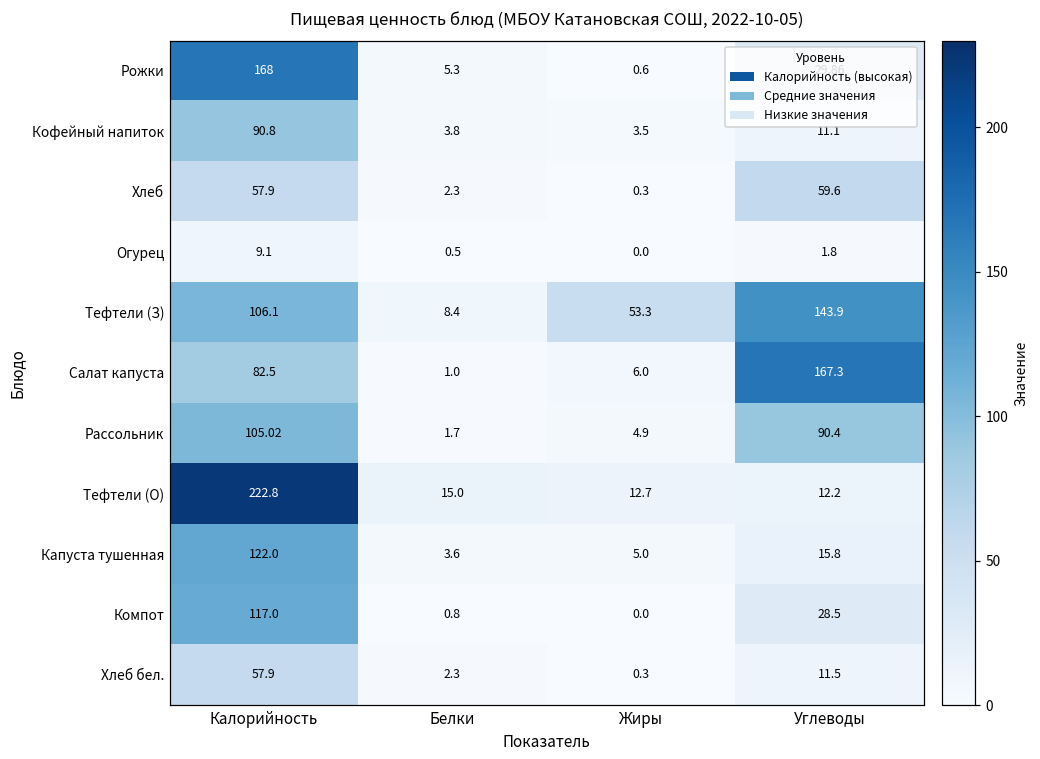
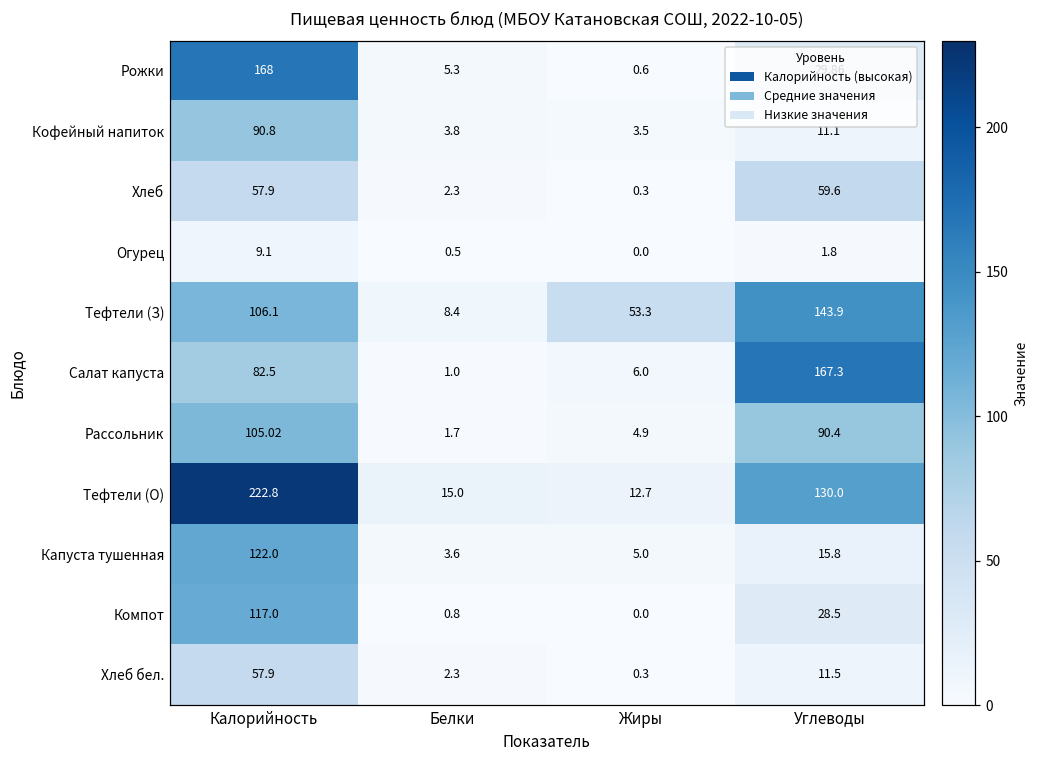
  {
    "Рожки": {
      "Калорийность": 168,
      "Белки": 5.3,
      "Жиры": 0.6
    },
    "Кофейный напиток": {
      "Калорийность": 90.8,
      "Белки": 3.8,
      "Жиры": 3.5,
      "Углеводы": 11.1
    },
    "Хлеб": {
      "Калорийность": 57.9,
      "Белки": 2.3,
      "Жиры": 0.3,
      "Углеводы": 59.6
    },
    "Огурец": {
      "Калорийность": 9.1,
      "Белки": 0.5,
      "Жиры": 0.0,
      "Углеводы": 1.8
    },
    "Тефтели (З)": {
      "Калорийность": 106.1,
      "Белки": 8.4,
      "Жиры": 53.3,
      "Углеводы": 143.9
    },
    "Салат капуста": {
      "Калорийность": 82.5,
      "Белки": 1.0,
      "Жиры": 6.0,
      "Углеводы": 167.3
    },
    "Рассольник": {
      "Калорийность": 105.02,
      "Белки": 1.7,
      "Жиры": 4.9,
      "Углеводы": 90.4
    },
    "Тефтели (О)": {
      "Калорийность": 222.8,
      "Белки": 15.0,
      "Жиры": 12.7,
-     "Углеводы": 12.2
+     "Углеводы": 130.0
    },
    "Капуста тушенная": {
      "Калорийность": 122.0,
      "Белки": 3.6,
      "Жиры": 5.0,
      "Углеводы": 15.8
    },
    "Компот": {
      "Калорийность": 117.0,
      "Белки": 0.8,
      "Жиры": 0.0,
      "Углеводы": 28.5
    },
    "Хлеб бел.": {
      "Калорийность": 57.9,
      "Белки": 2.3,
      "Жиры": 0.3,
      "Углеводы": 11.5
    }
  }
